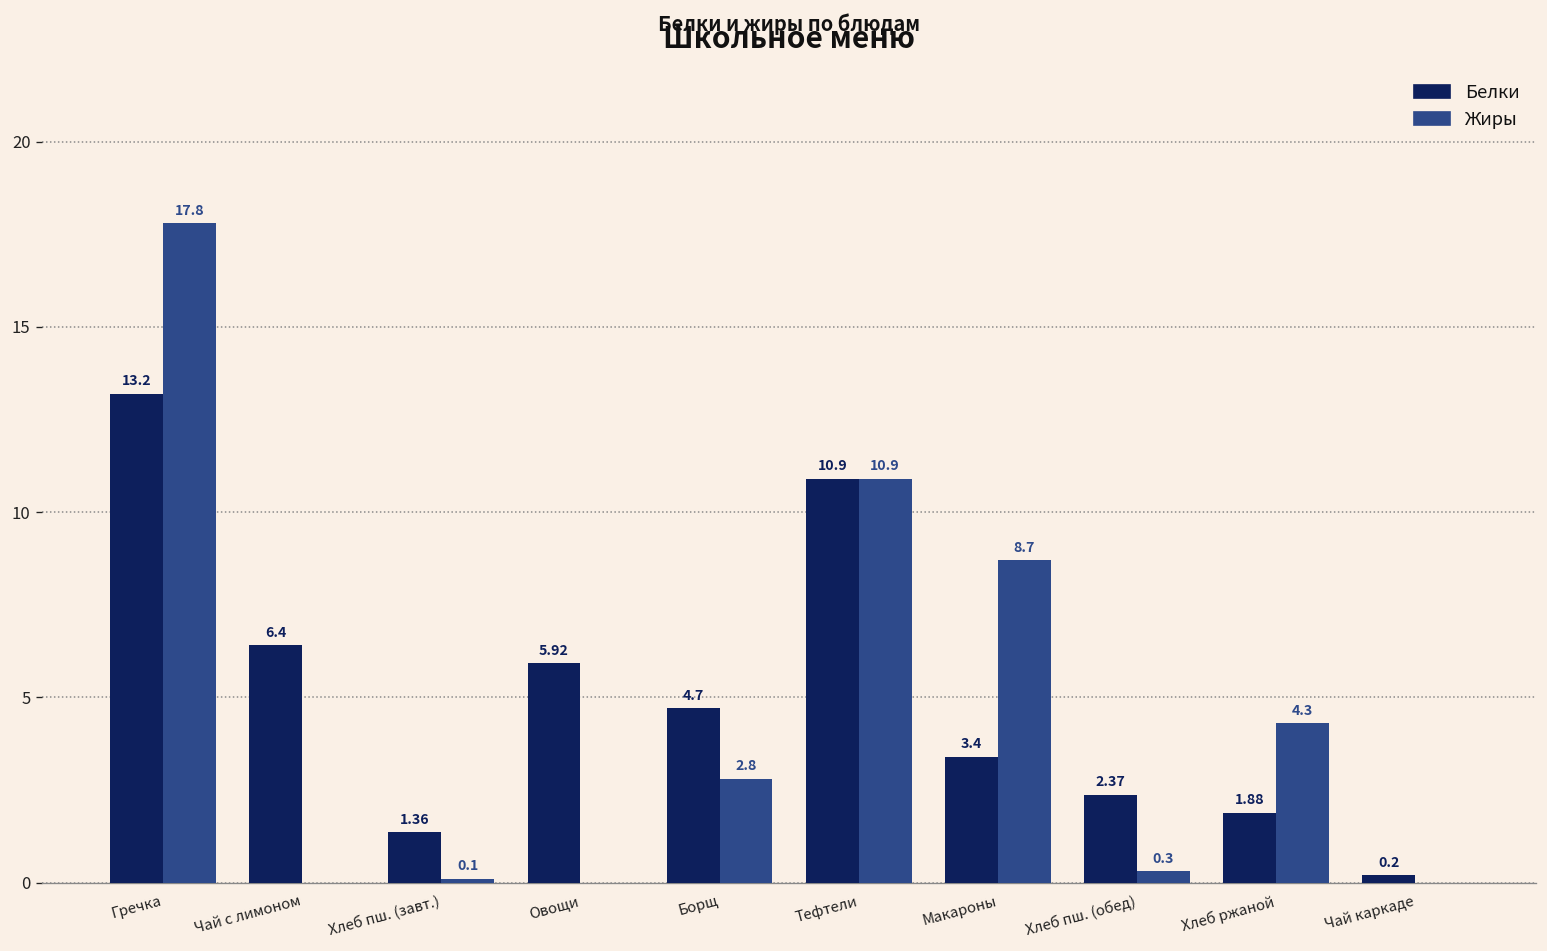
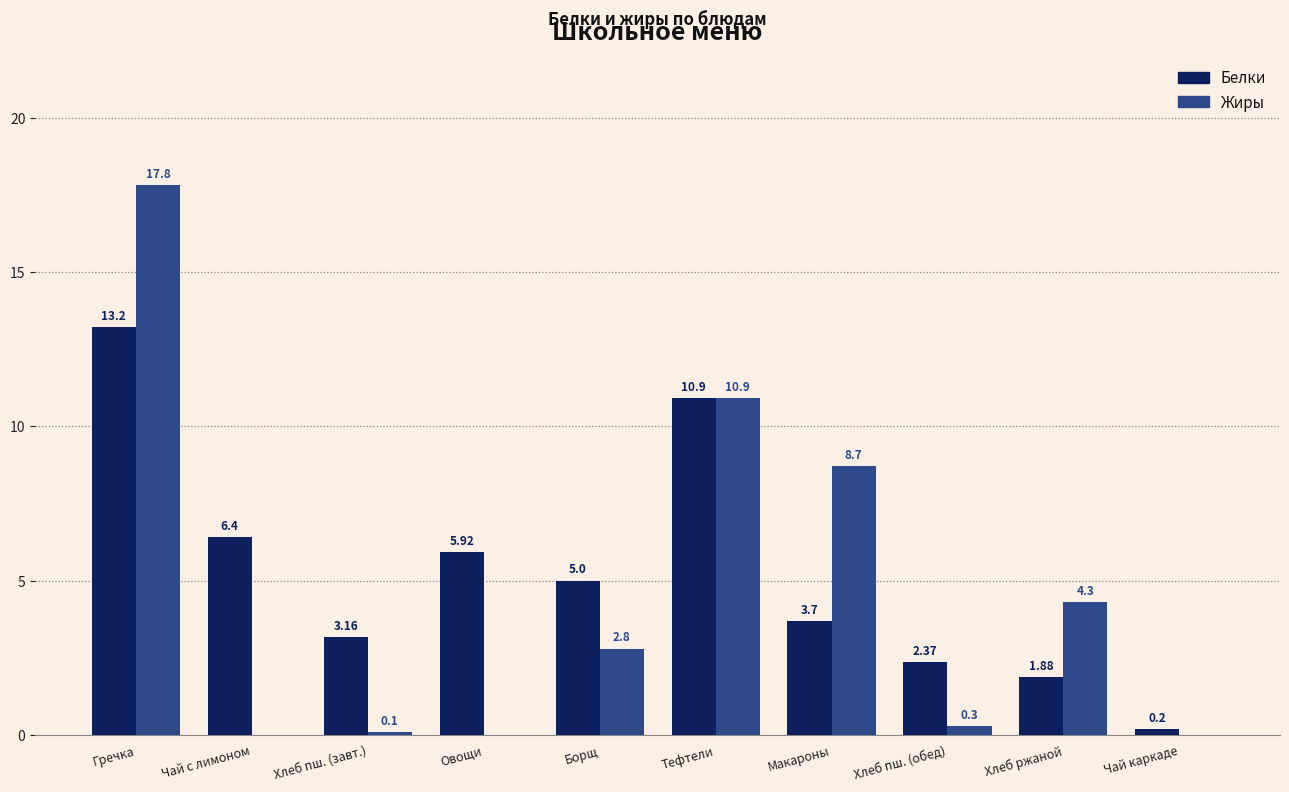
  {
    "Белки": {
      "Гречка": 13.2,
      "Чай с лимоном": 6.4,
-     "Хлеб пш. (завт.)": 1.36,
+     "Хлеб пш. (завт.)": 3.16,
      "Овощи": 5.92,
-     "Борщ": 4.7,
+     "Борщ": 5.0,
      "Тефтели": 10.9,
-     "Макароны": 3.4,
+     "Макароны": 3.7,
      "Хлеб пш. (обед)": 2.37,
      "Хлеб ржаной": 1.88,
      "Чай каркаде": 0.2
    },
    "Жиры": {
      "Гречка": 17.8,
      "Хлеб пш. (завт.)": 0.1,
      "Борщ": 2.8,
      "Тефтели": 10.9,
      "Макароны": 8.7,
      "Хлеб пш. (обед)": 0.3,
      "Хлеб ржаной": 4.3
    }
  }
